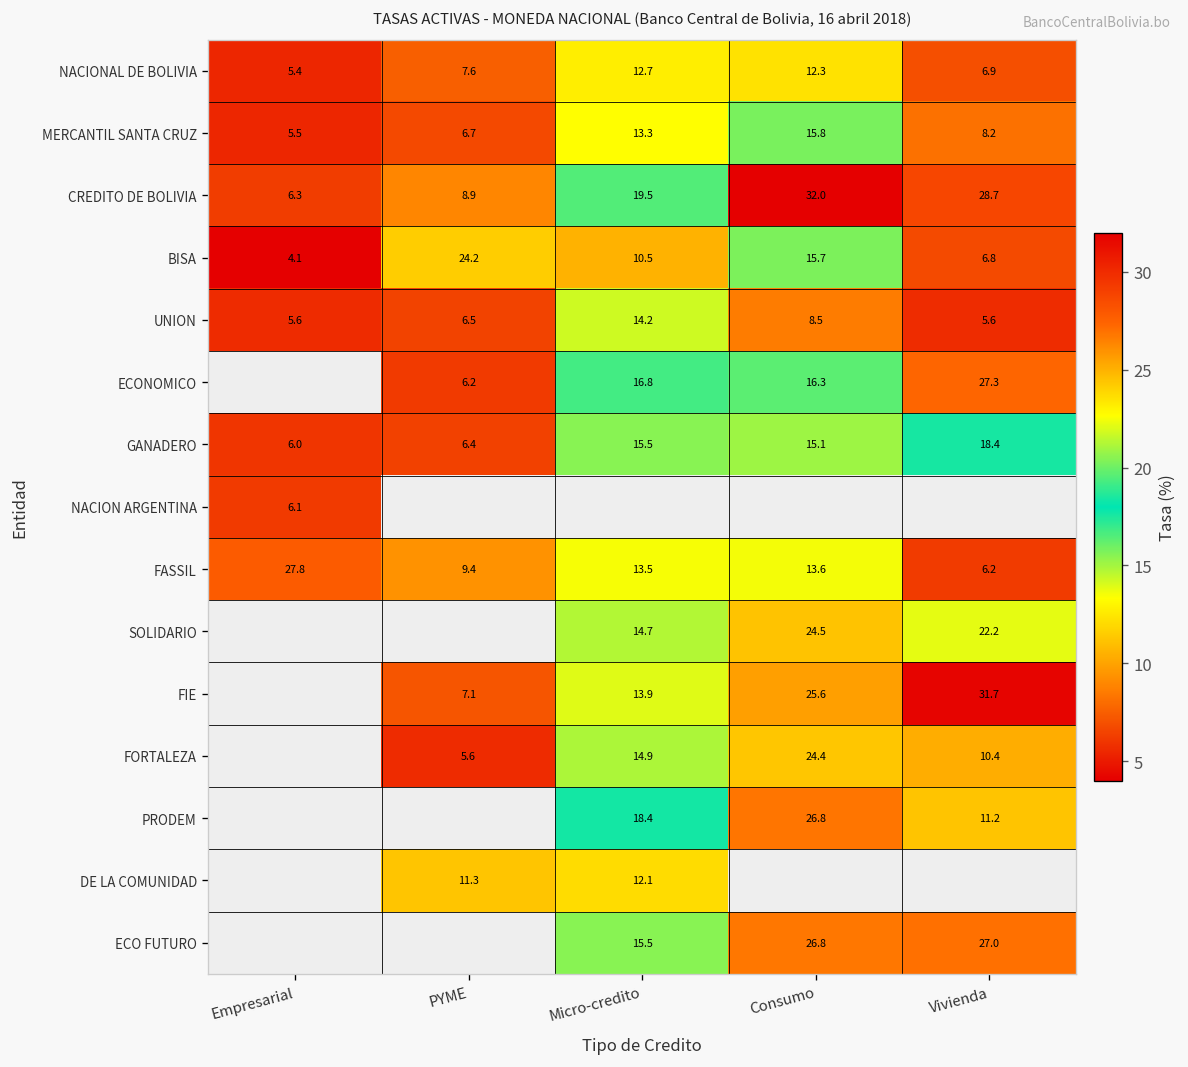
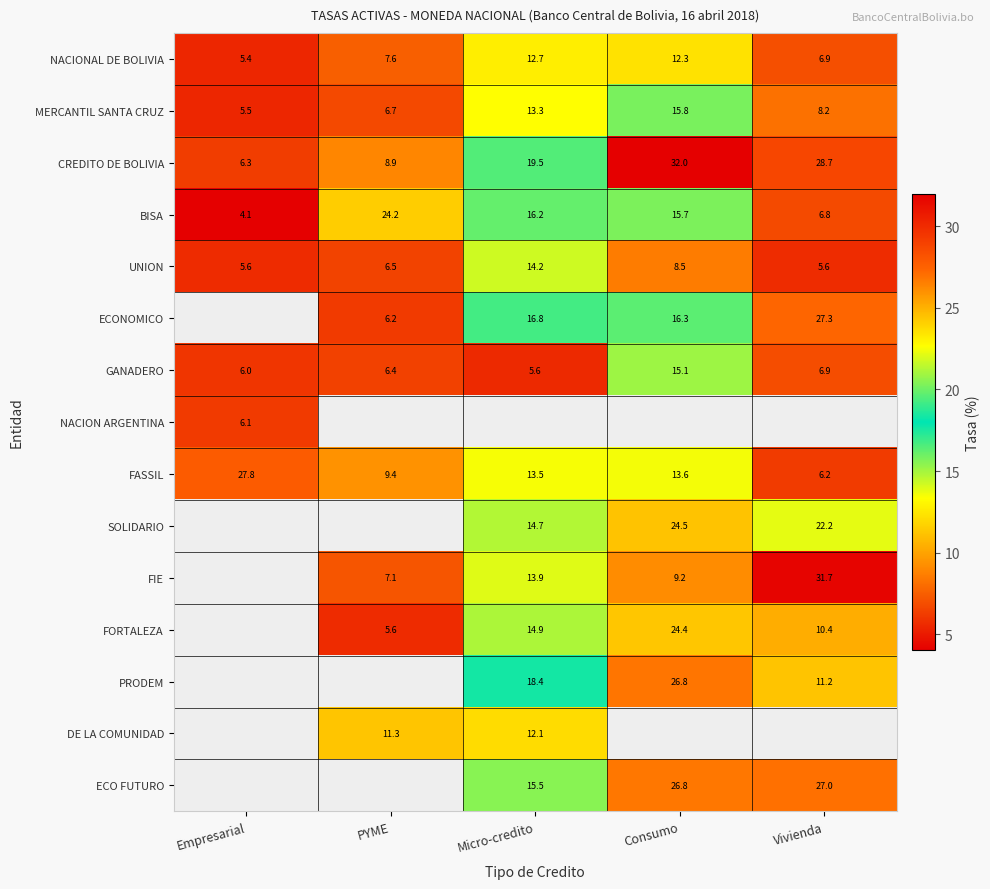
  {
    "NACIONAL DE BOLIVIA": {
      "Empresarial": 5.4,
      "PYME": 7.6,
      "Micro-credito": 12.7,
      "Consumo": 12.3,
      "Vivienda": 6.9
    },
    "MERCANTIL SANTA CRUZ": {
      "Empresarial": 5.5,
      "PYME": 6.7,
      "Micro-credito": 13.3,
      "Consumo": 15.8,
      "Vivienda": 8.2
    },
    "CREDITO DE BOLIVIA": {
      "Empresarial": 6.3,
      "PYME": 8.9,
      "Micro-credito": 19.5,
      "Consumo": 32.0,
      "Vivienda": 28.7
    },
    "BISA": {
      "Empresarial": 4.1,
      "PYME": 24.2,
-     "Micro-credito": 10.5,
+     "Micro-credito": 16.2,
      "Consumo": 15.7,
      "Vivienda": 6.8
    },
    "UNION": {
      "Empresarial": 5.6,
      "PYME": 6.5,
      "Micro-credito": 14.2,
      "Consumo": 8.5,
      "Vivienda": 5.6
    },
    "ECONOMICO": {
      "PYME": 6.2,
      "Micro-credito": 16.8,
      "Consumo": 16.3,
      "Vivienda": 27.3
    },
    "GANADERO": {
      "Empresarial": 6.0,
      "PYME": 6.4,
-     "Micro-credito": 15.5,
+     "Micro-credito": 5.6,
      "Consumo": 15.1,
-     "Vivienda": 18.4
+     "Vivienda": 6.9
    },
    "NACION ARGENTINA": {
      "Empresarial": 6.1
    },
    "FASSIL": {
      "Empresarial": 27.8,
      "PYME": 9.4,
      "Micro-credito": 13.5,
      "Consumo": 13.6,
      "Vivienda": 6.2
    },
    "SOLIDARIO": {
      "Micro-credito": 14.7,
      "Consumo": 24.5,
      "Vivienda": 22.2
    },
    "FIE": {
      "PYME": 7.1,
      "Micro-credito": 13.9,
-     "Consumo": 25.6,
+     "Consumo": 9.2,
      "Vivienda": 31.7
    },
    "FORTALEZA": {
      "PYME": 5.6,
      "Micro-credito": 14.9,
      "Consumo": 24.4,
      "Vivienda": 10.4
    },
    "PRODEM": {
      "Micro-credito": 18.4,
      "Consumo": 26.8,
      "Vivienda": 11.2
    },
    "DE LA COMUNIDAD": {
      "PYME": 11.3,
      "Micro-credito": 12.1
    },
    "ECO FUTURO": {
      "Micro-credito": 15.5,
      "Consumo": 26.8,
      "Vivienda": 27.0
    }
  }
